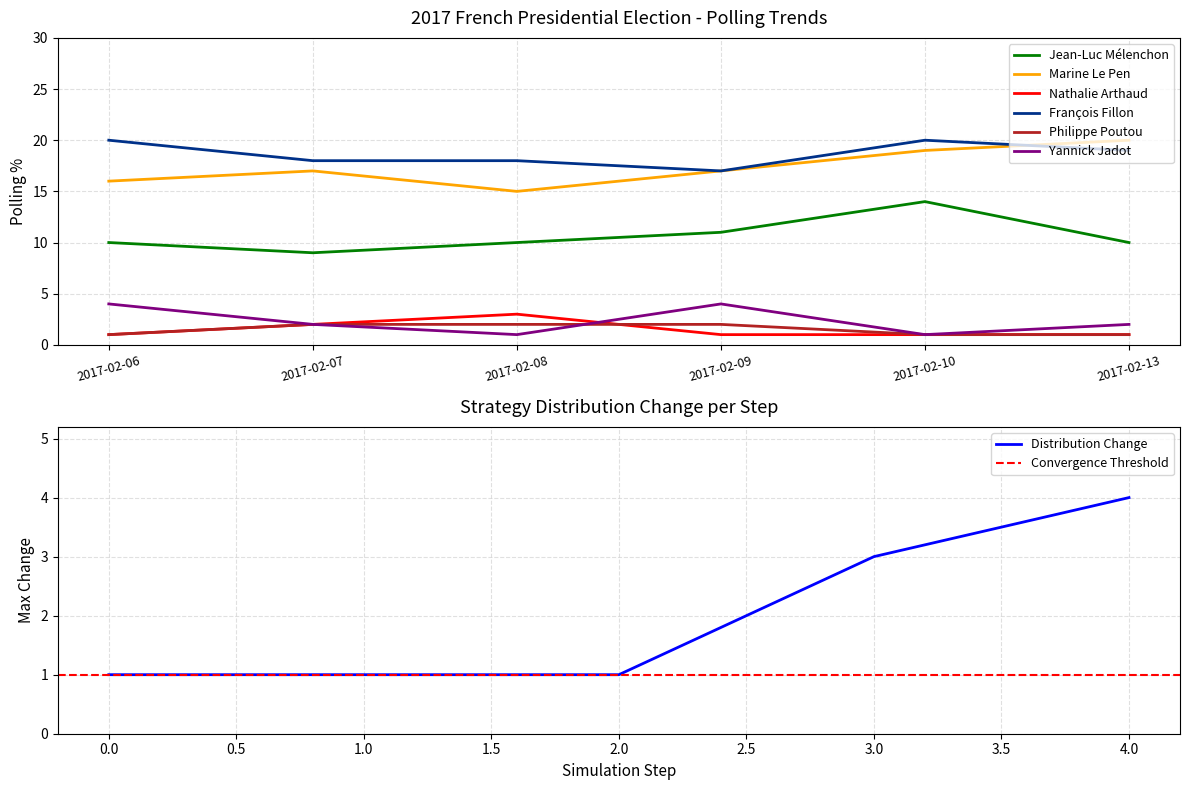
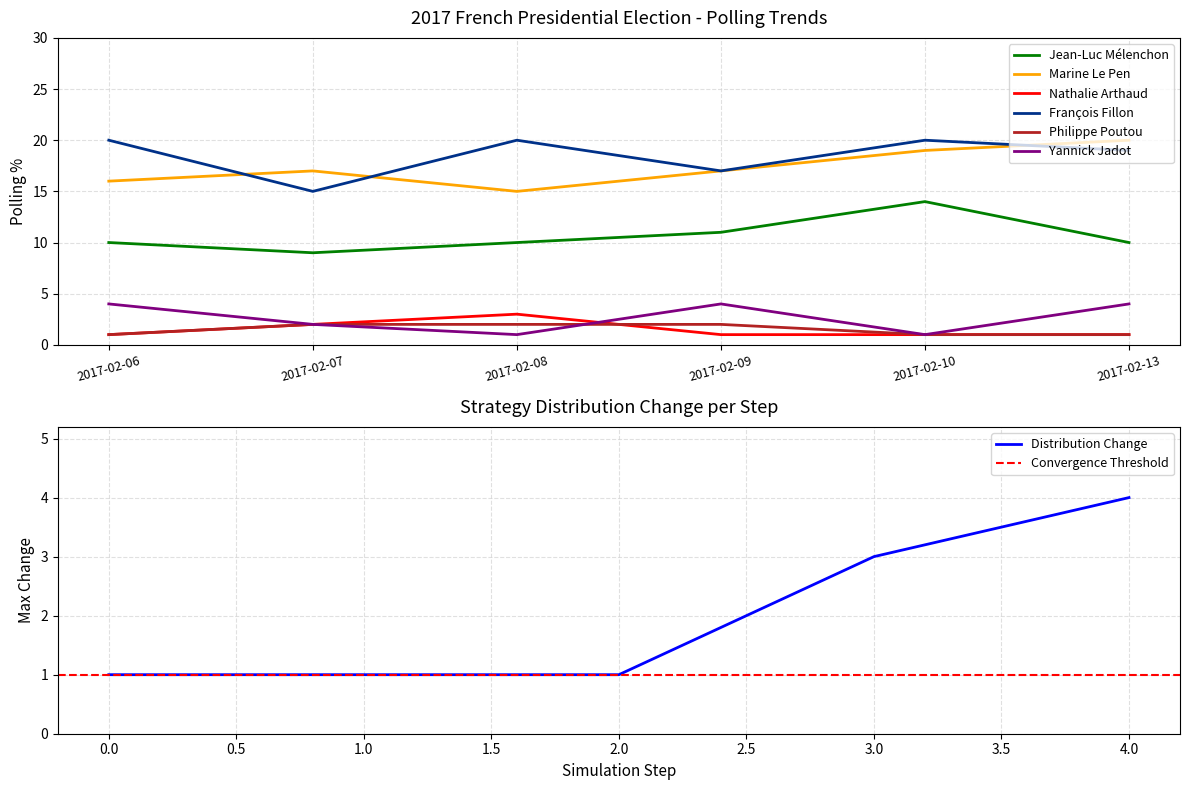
  {
    "2017 French Presidential Election - Polling Trends": {
      "Jean-Luc Mélenchon": {
        "2017-02-06": 10,
        "2017-02-07": 9,
        "2017-02-08": 10,
        "2017-02-09": 11,
        "2017-02-10": 14,
        "2017-02-13": 10
      },
      "Marine Le Pen": {
        "2017-02-06": 16,
        "2017-02-07": 17,
        "2017-02-08": 15,
        "2017-02-10": 19
      },
      "Nathalie Arthaud": {
        "2017-02-08": 3,
        "2017-02-09": 1
      },
      "François Fillon": {
        "2017-02-06": 20,
-       "2017-02-07": 18,
-       "2017-02-08": 18,
+       "2017-02-07": 15,
+       "2017-02-08": 20,
        "2017-02-10": 20
      },
      "Philippe Poutou": {
        "2017-02-08": 2,
        "2017-02-09": 2
      },
      "Yannick Jadot": {
        "2017-02-06": 4,
        "2017-02-08": 1,
        "2017-02-09": 4,
-       "2017-02-13": 2
+       "2017-02-13": 4
      }
    },
    "Strategy Distribution Change per Step": {
      "0.0": 1.0,
      "1.0": 1.0,
      "2.0": 1.0,
      "3.0": 3.0,
      "4.0": 4.0
    }
  }
